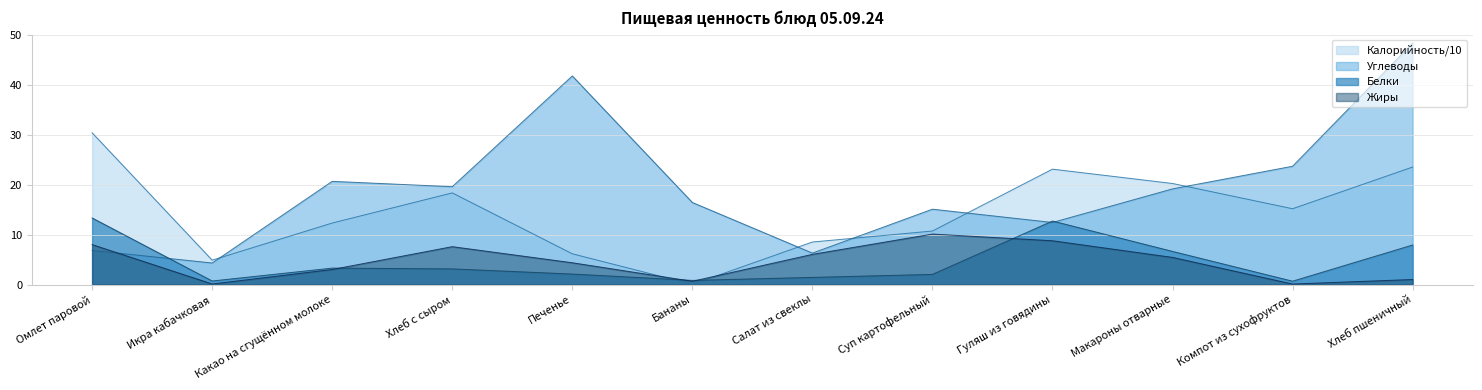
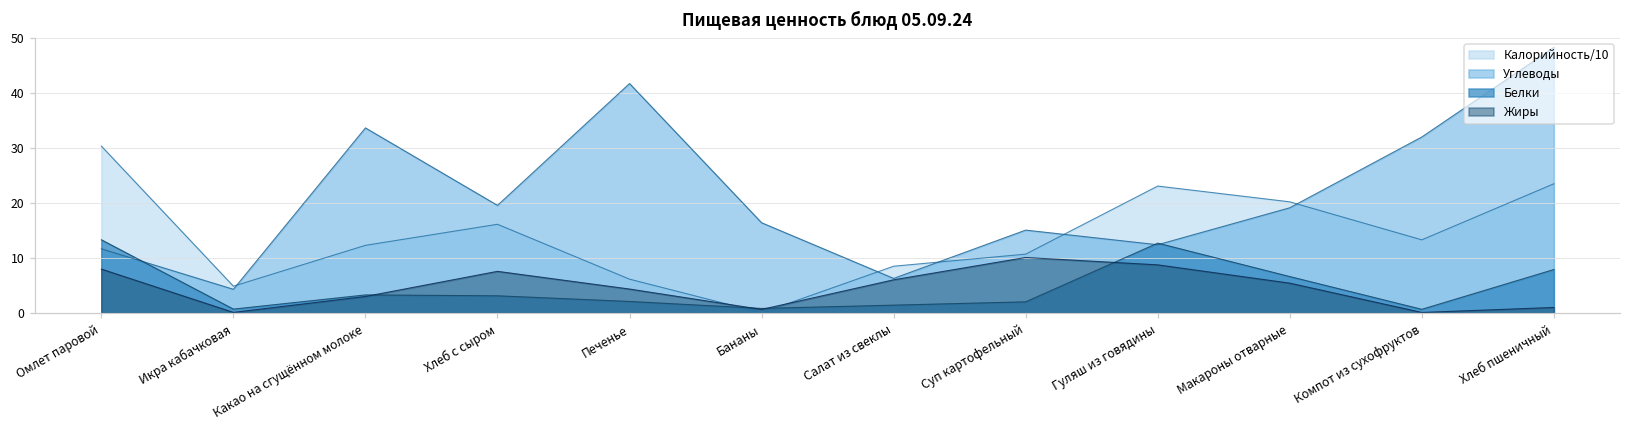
  {
    "Калорийность/10": {
      "Омлет паровой": 30,
      "Икра кабачковая": 5,
      "Какао на сгущённом молоке": 12,
-     "Хлеб с сыром": 18,
+     "Хлеб с сыром": 16,
      "Печенье": 6,
      "Бананы": 0,
      "Салат из свеклы": 9,
      "Суп картофельный": 11,
      "Гуляш из говядины": 23,
      "Макароны отварные": 20,
-     "Компот из сухофруктов": 15,
+     "Компот из сухофруктов": 13,
      "Хлеб пшеничный": 24
    },
    "Углеводы": {
-     "Омлет паровой": 7,
+     "Омлет паровой": 12,
      "Икра кабачковая": 4,
-     "Какао на сгущённом молоке": 21,
+     "Какао на сгущённом молоке": 34,
      "Хлеб с сыром": 20,
      "Печенье": 42,
      "Бананы": 16,
      "Суп картофельный": 15,
      "Макароны отварные": 19,
-     "Компот из сухофруктов": 24
+     "Компот из сухофруктов": 32
    }
  }
